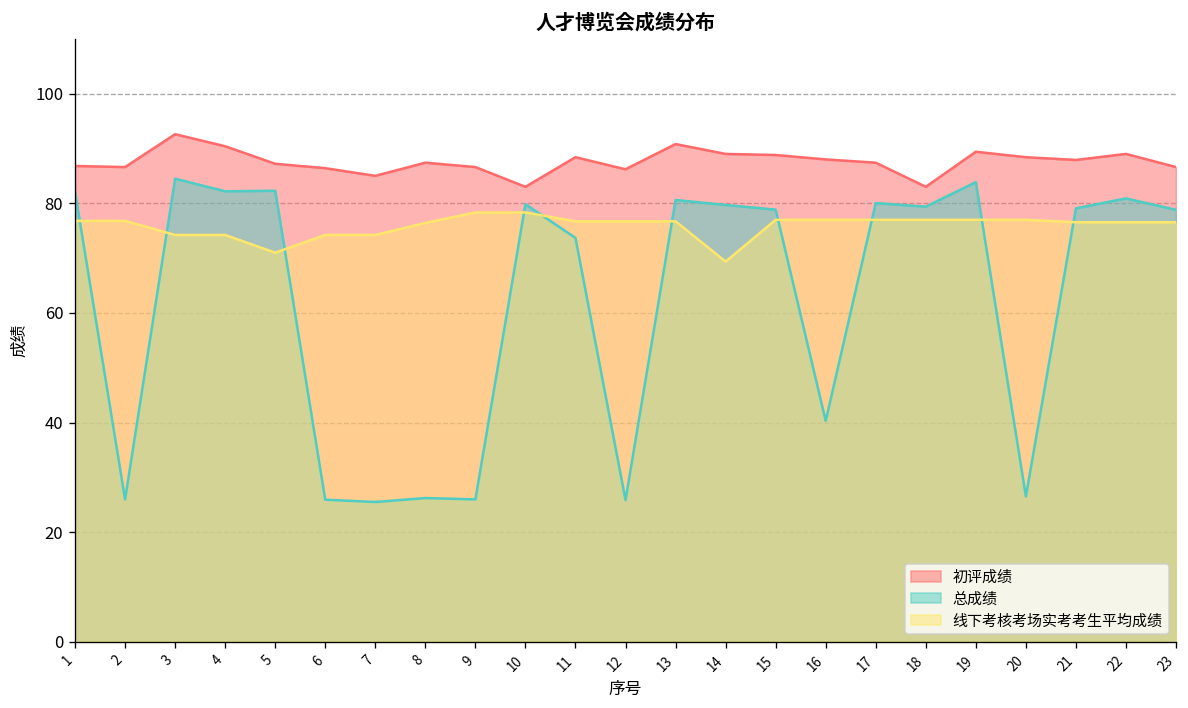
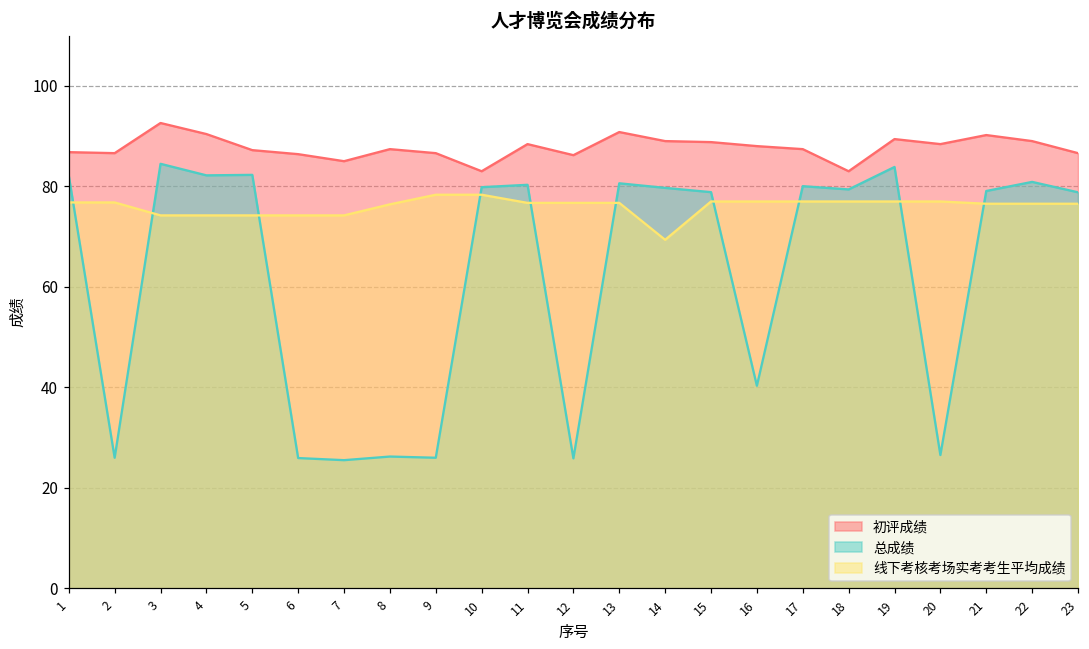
  {
    "初评成绩": {
      "1": 87,
      "2": 87,
      "3": 93,
      "4": 90,
      "5": 87,
      "6": 86,
      "7": 85,
      "8": 87,
      "9": 87,
      "10": 83,
      "11": 88,
      "12": 86,
      "13": 91,
      "14": 89,
      "15": 89,
      "16": 88,
      "17": 87,
      "18": 83,
      "19": 89,
      "20": 88,
-     "21": 88,
+     "21": 90,
      "22": 89,
      "23": 87
    },
    "总成绩": {
      "1": 82,
      "2": 26,
      "3": 84,
      "4": 82,
      "5": 82,
      "6": 26,
      "7": 26,
      "8": 26,
      "9": 26,
      "10": 80,
-     "11": 74,
+     "11": 80,
      "12": 26,
      "13": 81,
      "14": 80,
      "15": 79,
      "16": 40,
      "17": 80,
      "18": 79,
      "19": 84,
      "20": 27,
      "21": 79,
      "22": 81,
      "23": 79
    },
    "线下考核考场实考考生平均成绩": {
      "1": 77,
      "2": 77,
      "3": 74,
      "4": 74,
-     "5": 71,
+     "5": 74,
      "6": 74,
      "7": 74,
      "8": 76,
      "9": 78,
      "10": 78,
      "11": 77,
      "12": 77,
      "13": 77,
      "14": 69,
      "15": 77,
      "16": 77,
      "17": 77,
      "18": 77,
      "19": 77,
      "20": 77,
      "21": 77,
      "22": 77,
      "23": 77
    }
  }
